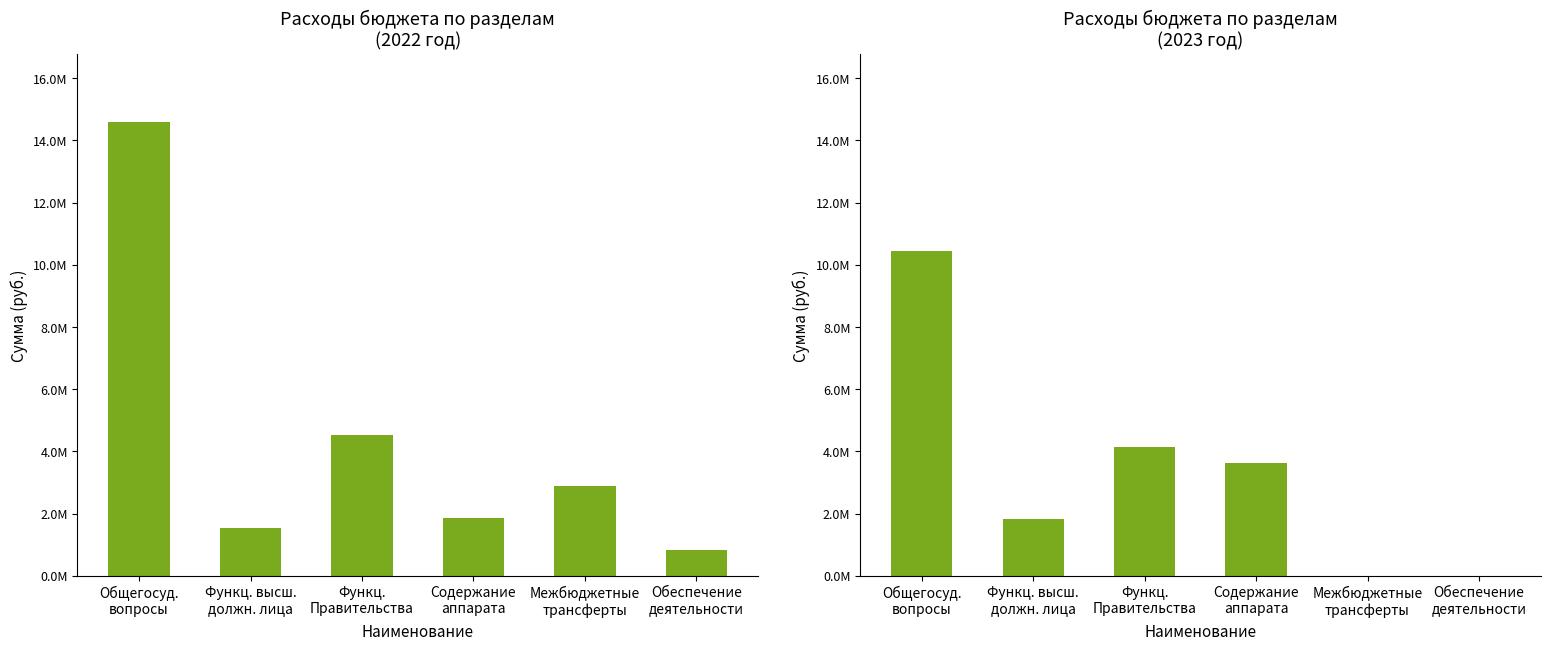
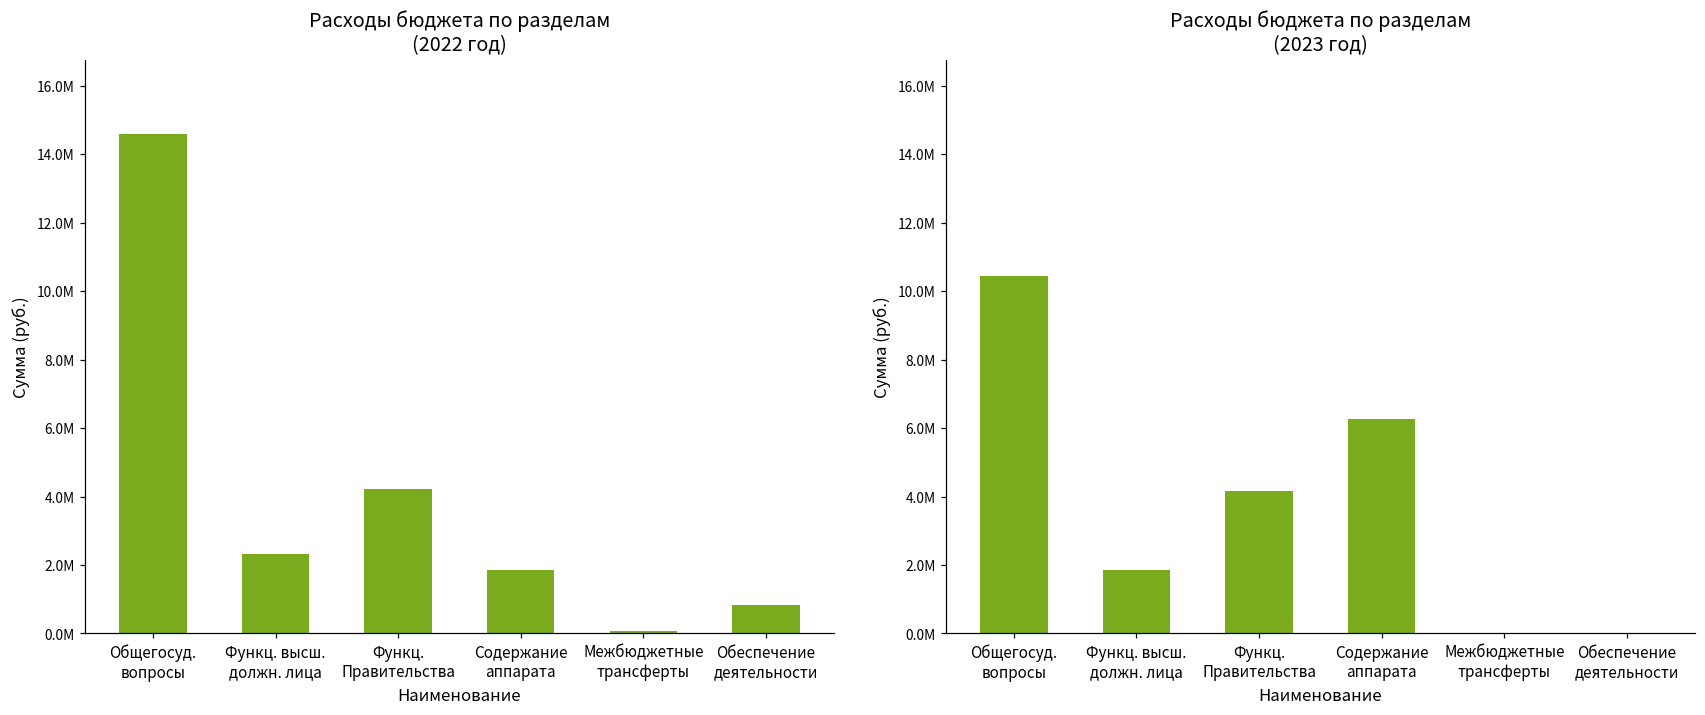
  {
    "Расходы бюджета по разделам (2022 год)": {
      "Общегосуд. вопросы": "14.6М",
-     "Функц. высш. должн. лица": "1.5М",
-     "Функц. Правительства": "4.5М",
+     "Функц. высш. должн. лица": "2.3М",
+     "Функц. Правительства": "4.2М",
      "Содержание аппарата": "1.9М",
-     "Межбюджетные трансферты": "2.9М",
+     "Межбюджетные трансферты": "0.1М",
      "Обеспечение деятельности": "0.8М"
    },
    "Расходы бюджета по разделам (2023 год)": {
      "Общегосуд. вопросы": "10.4М",
      "Функц. высш. должн. лица": "1.8М",
      "Функц. Правительства": "4.2М",
-     "Содержание аппарата": "3.6М",
+     "Содержание аппарата": "6.3М",
      "Межбюджетные трансферты": "0.0М",
      "Обеспечение деятельности": "0.0М"
    }
  }
